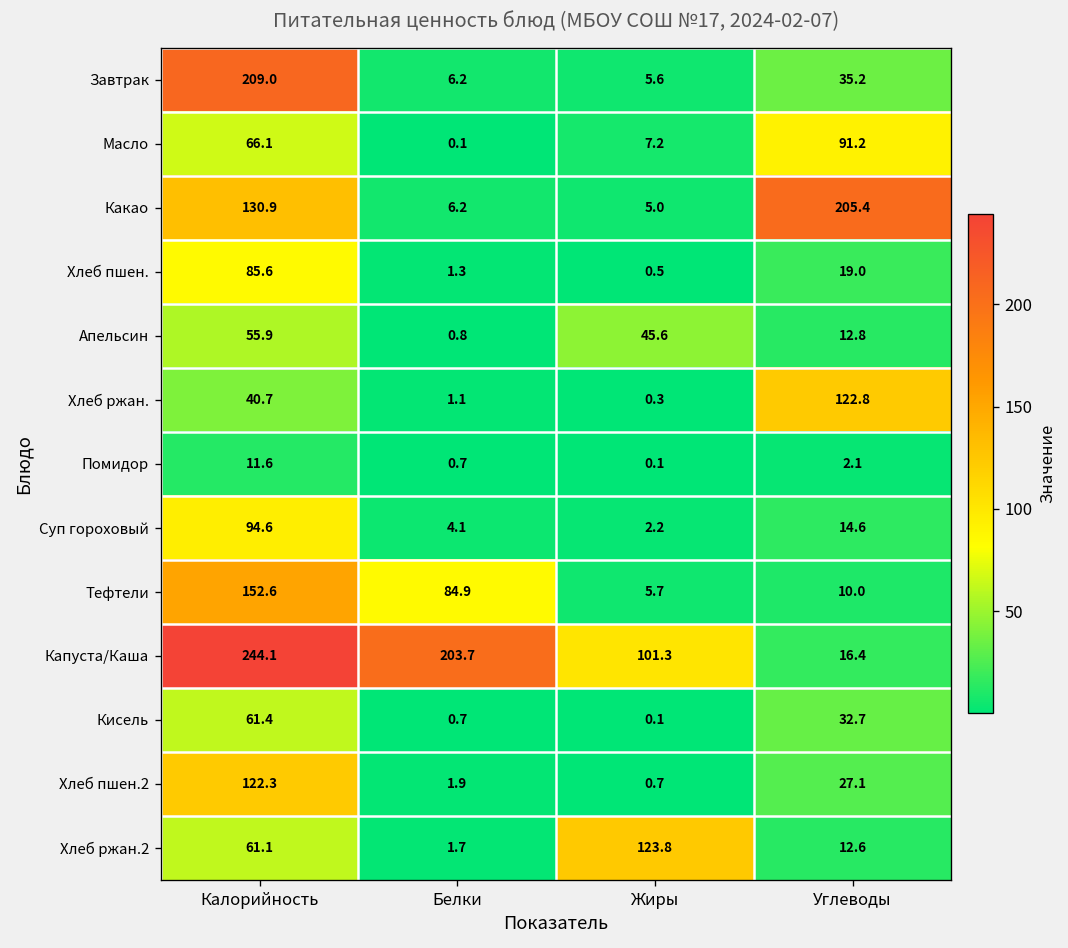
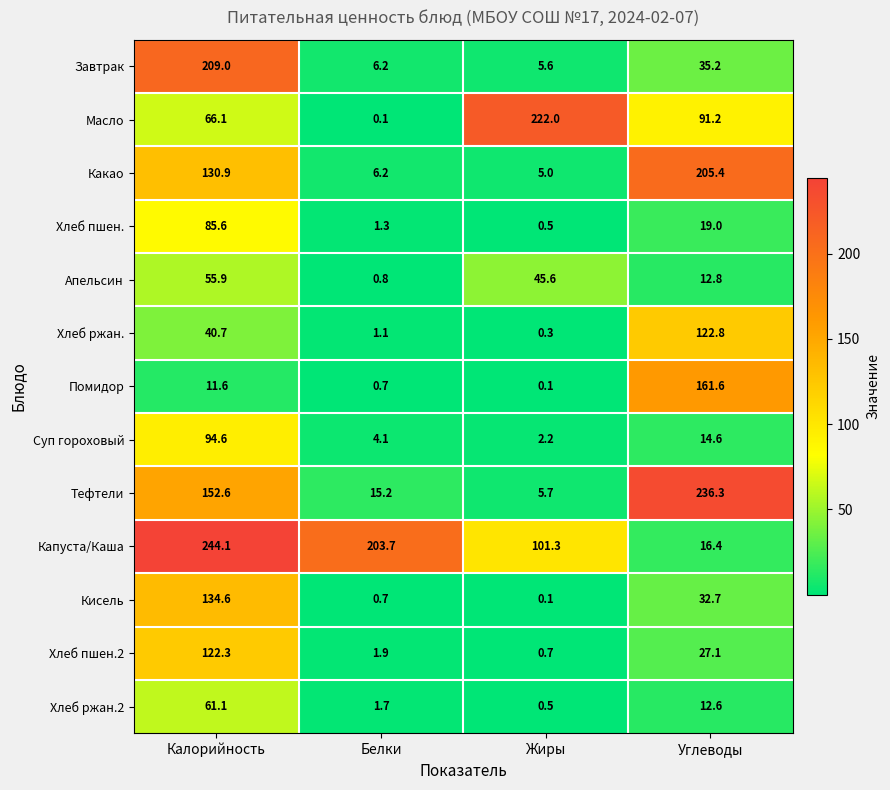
  {
    "Завтрак": {
      "Калорийность": 209.0,
      "Белки": 6.2,
      "Жиры": 5.6,
      "Углеводы": 35.2
    },
    "Масло": {
      "Калорийность": 66.1,
      "Белки": 0.1,
-     "Жиры": 7.2,
+     "Жиры": 222.0,
      "Углеводы": 91.2
    },
    "Какао": {
      "Калорийность": 130.9,
      "Белки": 6.2,
      "Жиры": 5.0,
      "Углеводы": 205.4
    },
    "Хлеб пшен.": {
      "Калорийность": 85.6,
      "Белки": 1.3,
      "Жиры": 0.5,
      "Углеводы": 19.0
    },
    "Апельсин": {
      "Калорийность": 55.9,
      "Белки": 0.8,
      "Жиры": 45.6,
      "Углеводы": 12.8
    },
    "Хлеб ржан.": {
      "Калорийность": 40.7,
      "Белки": 1.1,
      "Жиры": 0.3,
      "Углеводы": 122.8
    },
    "Помидор": {
      "Калорийность": 11.6,
      "Белки": 0.7,
      "Жиры": 0.1,
-     "Углеводы": 2.1
+     "Углеводы": 161.6
    },
    "Суп гороховый": {
      "Калорийность": 94.6,
      "Белки": 4.1,
      "Жиры": 2.2,
      "Углеводы": 14.6
    },
    "Тефтели": {
      "Калорийность": 152.6,
-     "Белки": 84.9,
+     "Белки": 15.2,
      "Жиры": 5.7,
-     "Углеводы": 10.0
+     "Углеводы": 236.3
    },
    "Капуста/Каша": {
      "Калорийность": 244.1,
      "Белки": 203.7,
      "Жиры": 101.3,
      "Углеводы": 16.4
    },
    "Кисель": {
-     "Калорийность": 61.4,
+     "Калорийность": 134.6,
      "Белки": 0.7,
      "Жиры": 0.1,
      "Углеводы": 32.7
    },
    "Хлеб пшен.2": {
      "Калорийность": 122.3,
      "Белки": 1.9,
      "Жиры": 0.7,
      "Углеводы": 27.1
    },
    "Хлеб ржан.2": {
      "Калорийность": 61.1,
      "Белки": 1.7,
-     "Жиры": 123.8,
+     "Жиры": 0.5,
      "Углеводы": 12.6
    }
  }
